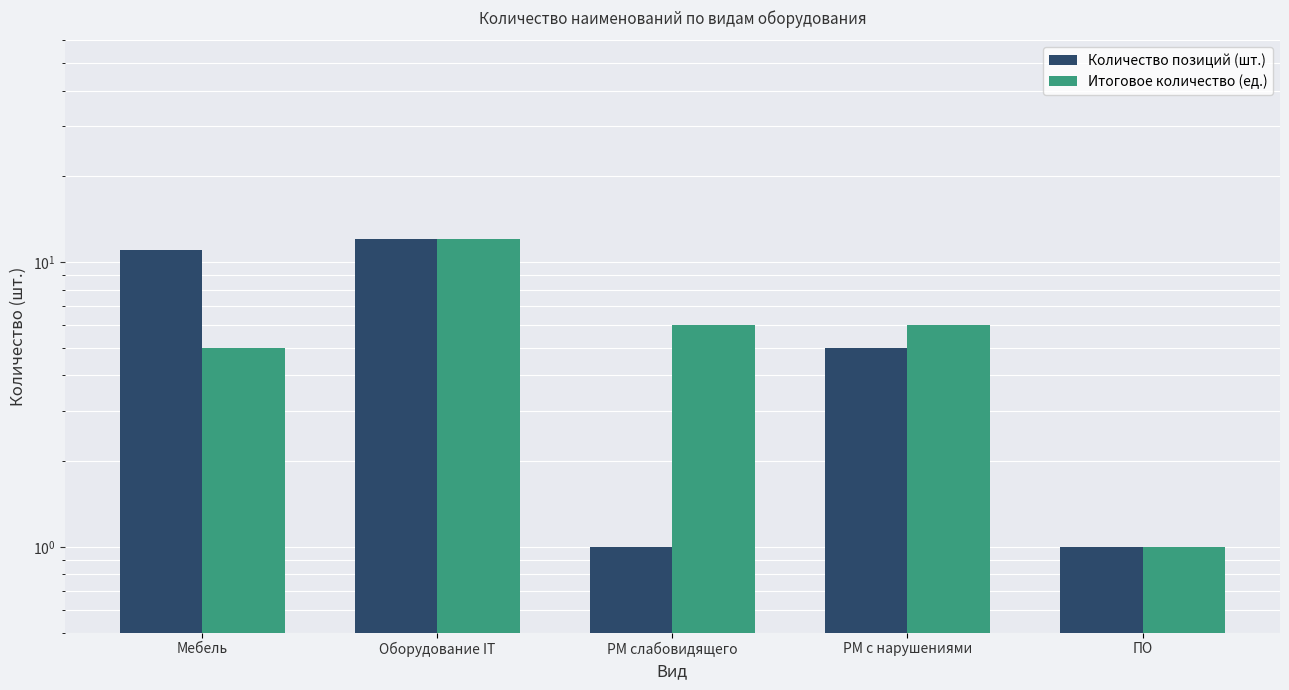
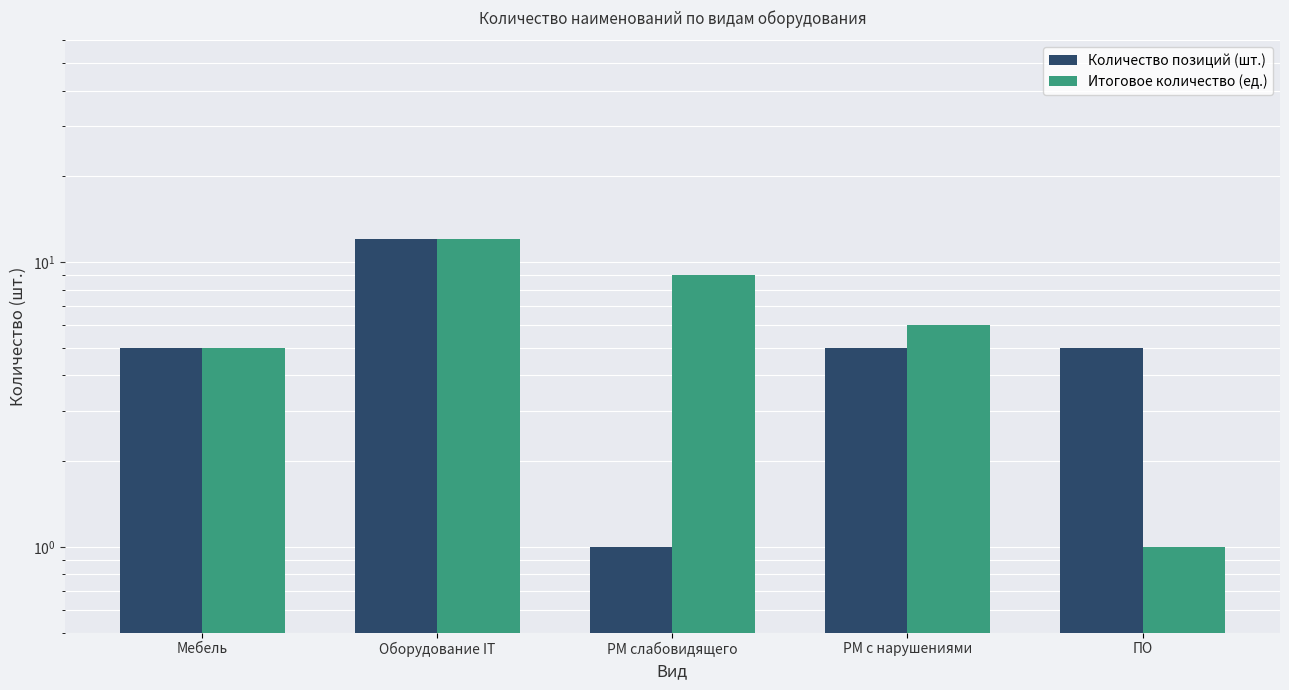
  {
    "Количество позиций (шт.)": {
-     "Мебель": 11,
+     "Мебель": 5,
      "Оборудование IT": 12,
      "РМ слабовидящего": 1,
      "РМ с нарушениями": 5,
-     "ПО": 1
+     "ПО": 5
    },
    "Итоговое количество (ед.)": {
      "Мебель": 5,
      "Оборудование IT": 12,
-     "РМ слабовидящего": 6,
+     "РМ слабовидящего": 9,
      "РМ с нарушениями": 6,
      "ПО": 1
    }
  }
